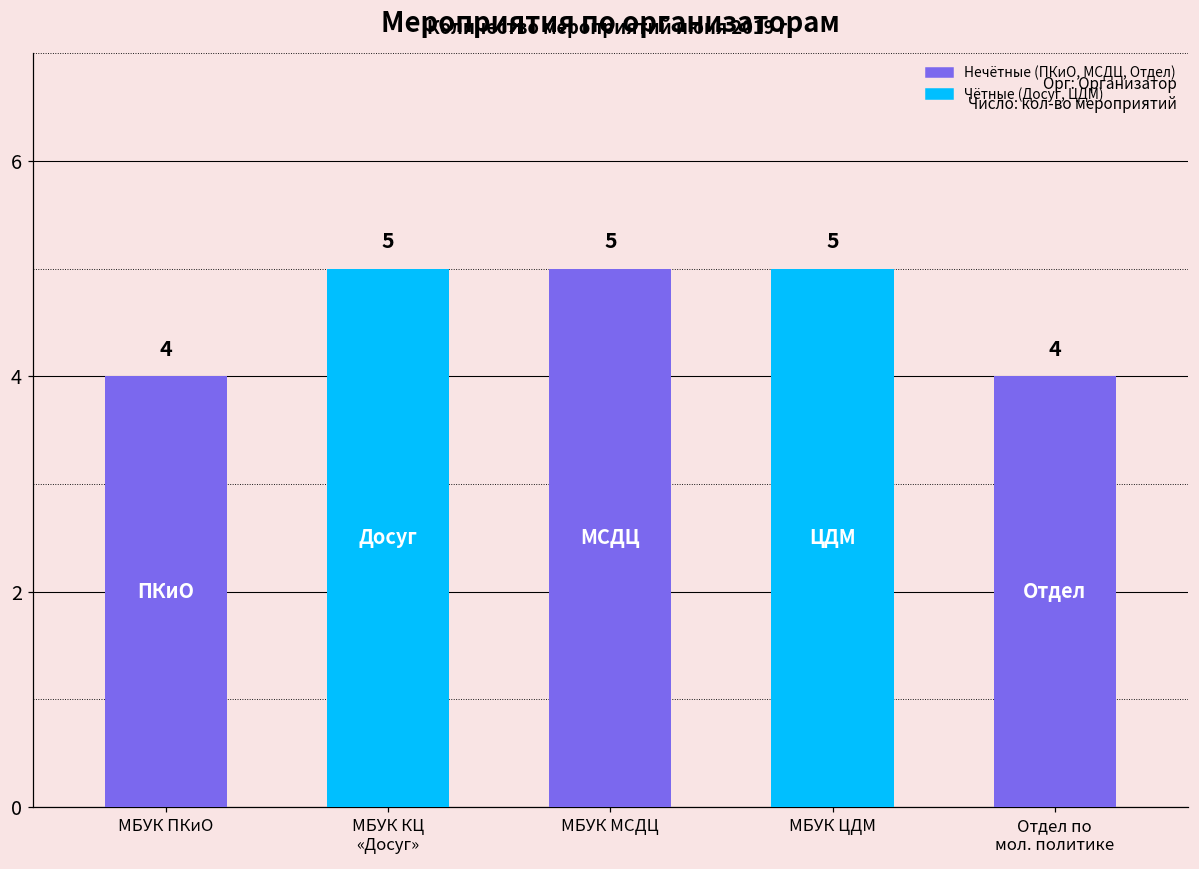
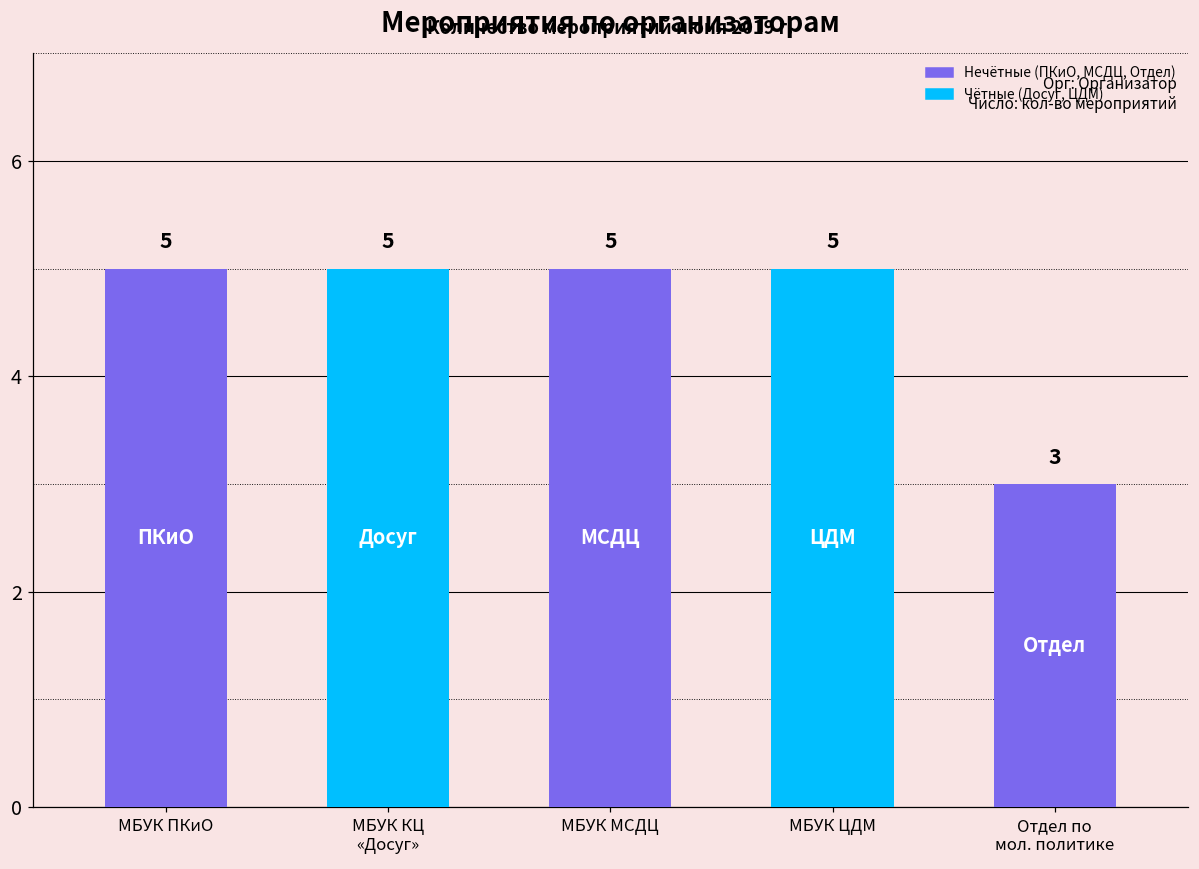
  {
-   "МБУК ПКиО": 4,
+   "МБУК ПКиО": 5,
    "МБУК КЦ «Досуг»": 5,
    "МБУК МСДЦ": 5,
    "МБУК ЦДМ": 5,
-   "Отдел по мол. политике": 4
+   "Отдел по мол. политике": 3
  }
